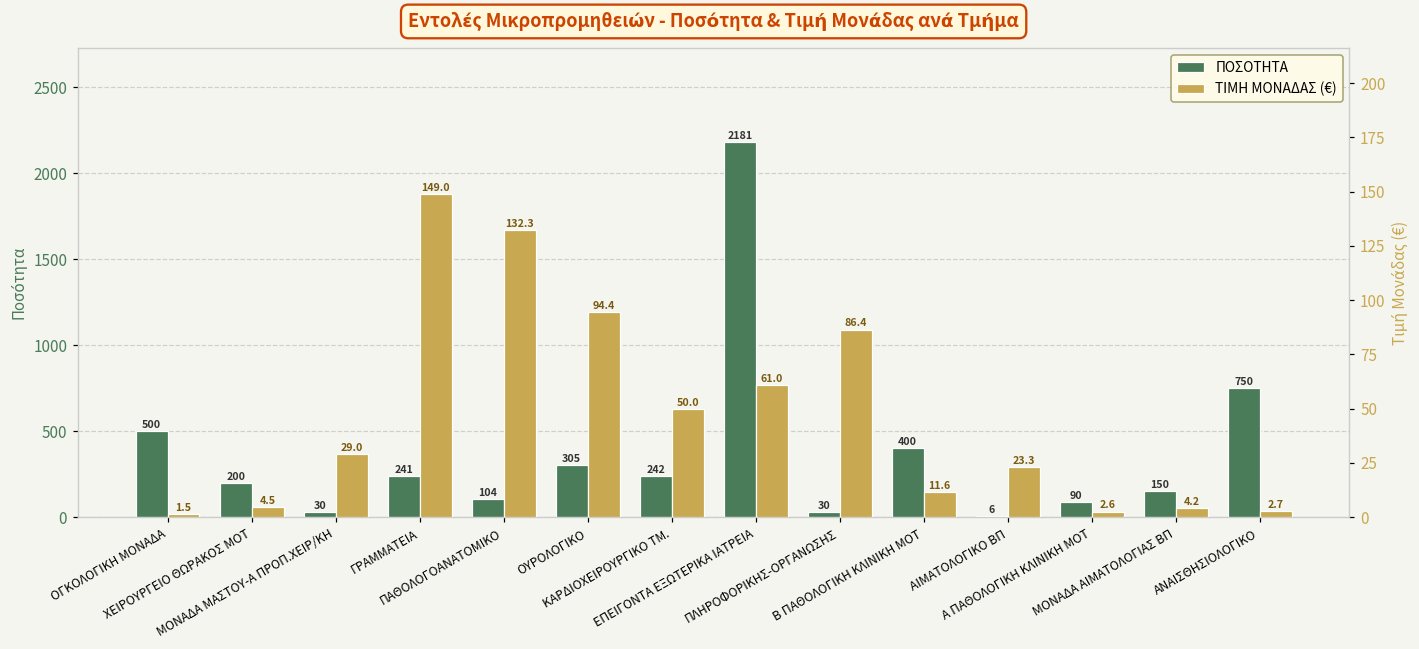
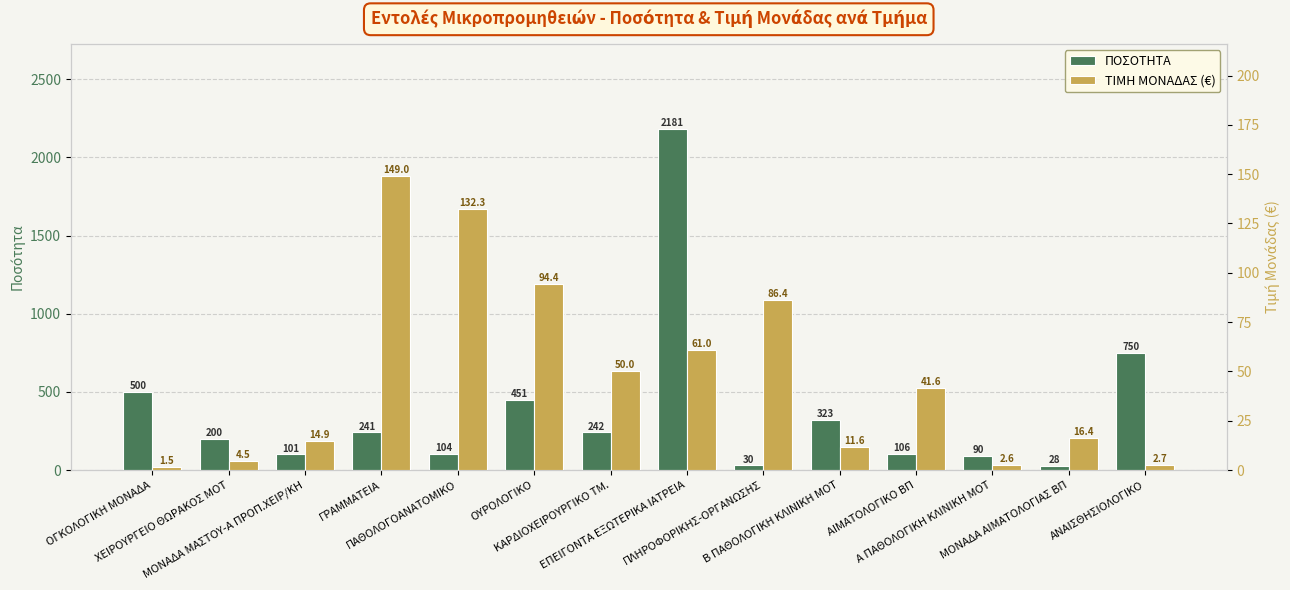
  {
    "ΠΟΣΟΤΗΤΑ": {
      "ΟΓΚΟΛΟΓΙΚΗ ΜΟΝΑΔΑ": 500,
      "ΧΕΙΡΟΥΡΓΕΙΟ ΘΩΡΑΚΟΣ ΜΟΤ": 200,
-     "ΜΟΝΑΔΑ ΜΑΣΤΟΥ-Α ΠΡΟΠ.ΧΕΙΡ/ΚΗ": 30,
+     "ΜΟΝΑΔΑ ΜΑΣΤΟΥ-Α ΠΡΟΠ.ΧΕΙΡ/ΚΗ": 101,
      "ΓΡΑΜΜΑΤΕΙΑ": 241,
      "ΠΑΘΟΛΟΓΟΑΝΑΤΟΜΙΚΟ": 104,
-     "ΟΥΡΟΛΟΓΙΚΟ": 305,
+     "ΟΥΡΟΛΟΓΙΚΟ": 451,
      "ΚΑΡΔΙΟΧΕΙΡΟΥΡΓΙΚΟ ΤΜ.": 242,
      "ΕΠΕΙΓΟΝΤΑ ΕΞΩΤΕΡΙΚΑ ΙΑΤΡΕΙΑ": 2181,
      "ΠΛΗΡΟΦΟΡΙΚΗΣ-ΟΡΓΑΝΩΣΗΣ": 30,
-     "Β ΠΑΘΟΛΟΓΙΚΗ ΚΛΙΝΙΚΗ ΜΟΤ": 400,
-     "ΑΙΜΑΤΟΛΟΓΙΚΟ ΒΠ": 6,
+     "Β ΠΑΘΟΛΟΓΙΚΗ ΚΛΙΝΙΚΗ ΜΟΤ": 323,
+     "ΑΙΜΑΤΟΛΟΓΙΚΟ ΒΠ": 106,
      "Α ΠΑΘΟΛΟΓΙΚΗ ΚΛΙΝΙΚΗ ΜΟΤ": 90,
-     "ΜΟΝΑΔΑ ΑΙΜΑΤΟΛΟΓΙΑΣ ΒΠ": 150,
+     "ΜΟΝΑΔΑ ΑΙΜΑΤΟΛΟΓΙΑΣ ΒΠ": 28,
      "ΑΝΑΙΣΘΗΣΙΟΛΟΓΙΚΟ": 750
    },
    "ΤΙΜΗ ΜΟΝΑΔΑΣ (€)": {
      "ΟΓΚΟΛΟΓΙΚΗ ΜΟΝΑΔΑ": 1.5,
      "ΧΕΙΡΟΥΡΓΕΙΟ ΘΩΡΑΚΟΣ ΜΟΤ": 4.5,
-     "ΜΟΝΑΔΑ ΜΑΣΤΟΥ-Α ΠΡΟΠ.ΧΕΙΡ/ΚΗ": 29.0,
+     "ΜΟΝΑΔΑ ΜΑΣΤΟΥ-Α ΠΡΟΠ.ΧΕΙΡ/ΚΗ": 14.9,
      "ΓΡΑΜΜΑΤΕΙΑ": 149.0,
      "ΠΑΘΟΛΟΓΟΑΝΑΤΟΜΙΚΟ": 132.3,
      "ΟΥΡΟΛΟΓΙΚΟ": 94.4,
      "ΚΑΡΔΙΟΧΕΙΡΟΥΡΓΙΚΟ ΤΜ.": 50.0,
      "ΕΠΕΙΓΟΝΤΑ ΕΞΩΤΕΡΙΚΑ ΙΑΤΡΕΙΑ": 61.0,
      "ΠΛΗΡΟΦΟΡΙΚΗΣ-ΟΡΓΑΝΩΣΗΣ": 86.4,
      "Β ΠΑΘΟΛΟΓΙΚΗ ΚΛΙΝΙΚΗ ΜΟΤ": 11.6,
-     "ΑΙΜΑΤΟΛΟΓΙΚΟ ΒΠ": 23.3,
+     "ΑΙΜΑΤΟΛΟΓΙΚΟ ΒΠ": 41.6,
      "Α ΠΑΘΟΛΟΓΙΚΗ ΚΛΙΝΙΚΗ ΜΟΤ": 2.6,
-     "ΜΟΝΑΔΑ ΑΙΜΑΤΟΛΟΓΙΑΣ ΒΠ": 4.2,
+     "ΜΟΝΑΔΑ ΑΙΜΑΤΟΛΟΓΙΑΣ ΒΠ": 16.4,
      "ΑΝΑΙΣΘΗΣΙΟΛΟΓΙΚΟ": 2.7
    }
  }
